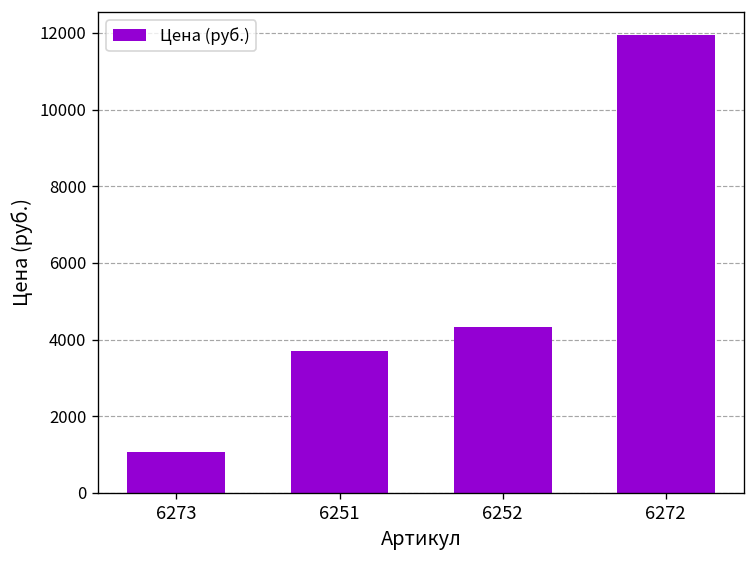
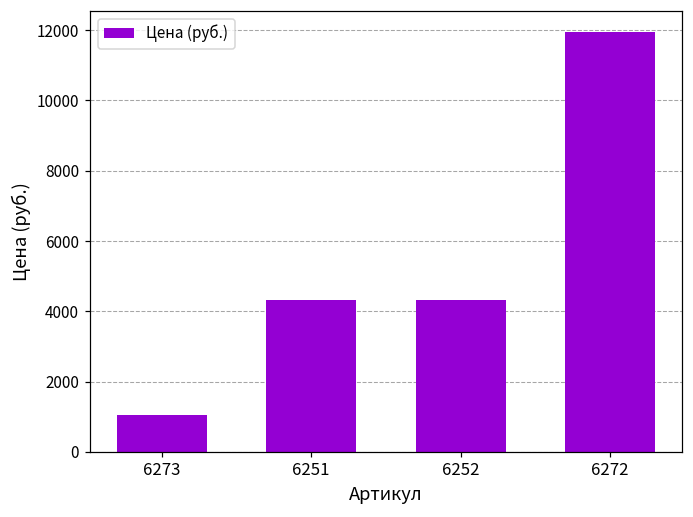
  {
    "6273": 1100,
-   "6251": 3700,
+   "6251": 4300,
    "6252": 4300,
    "6272": 12000
  }
